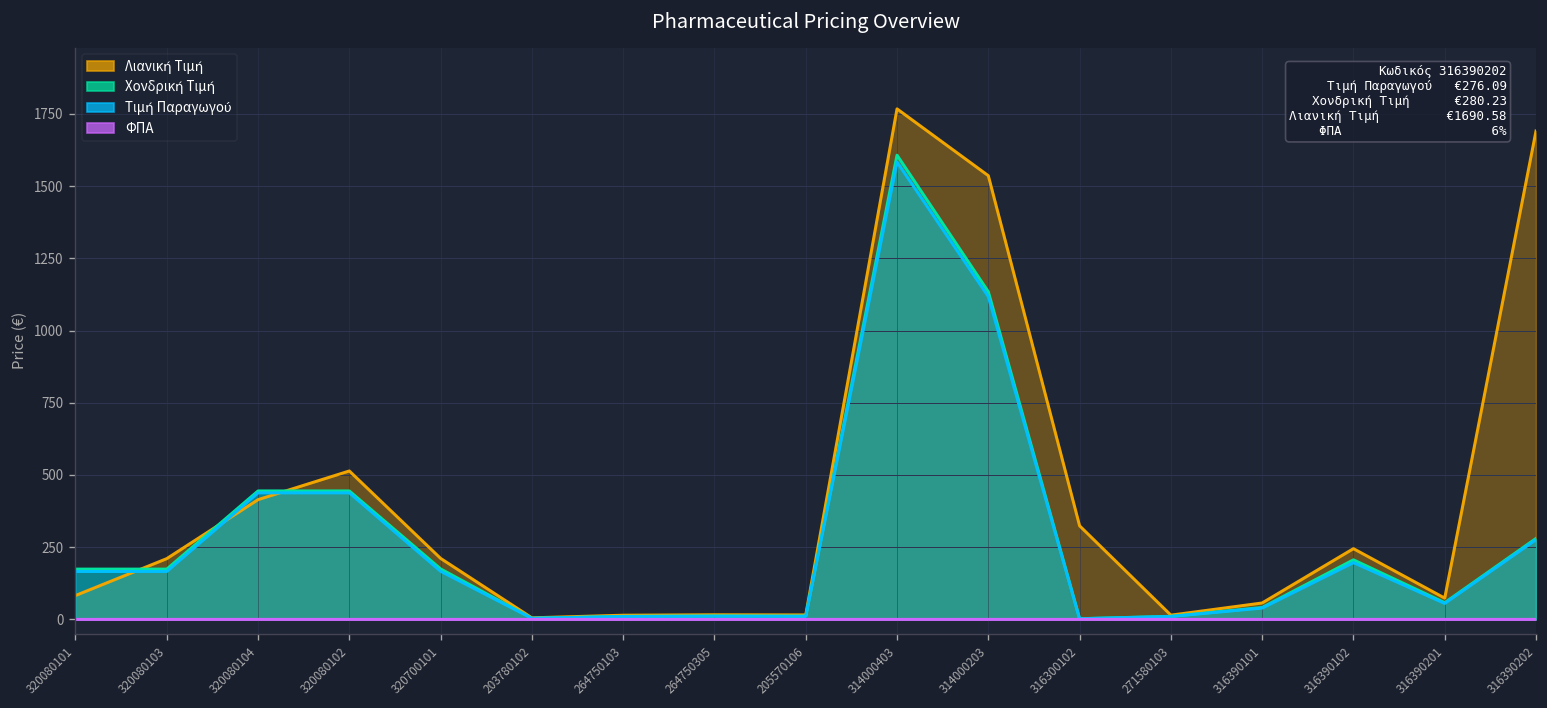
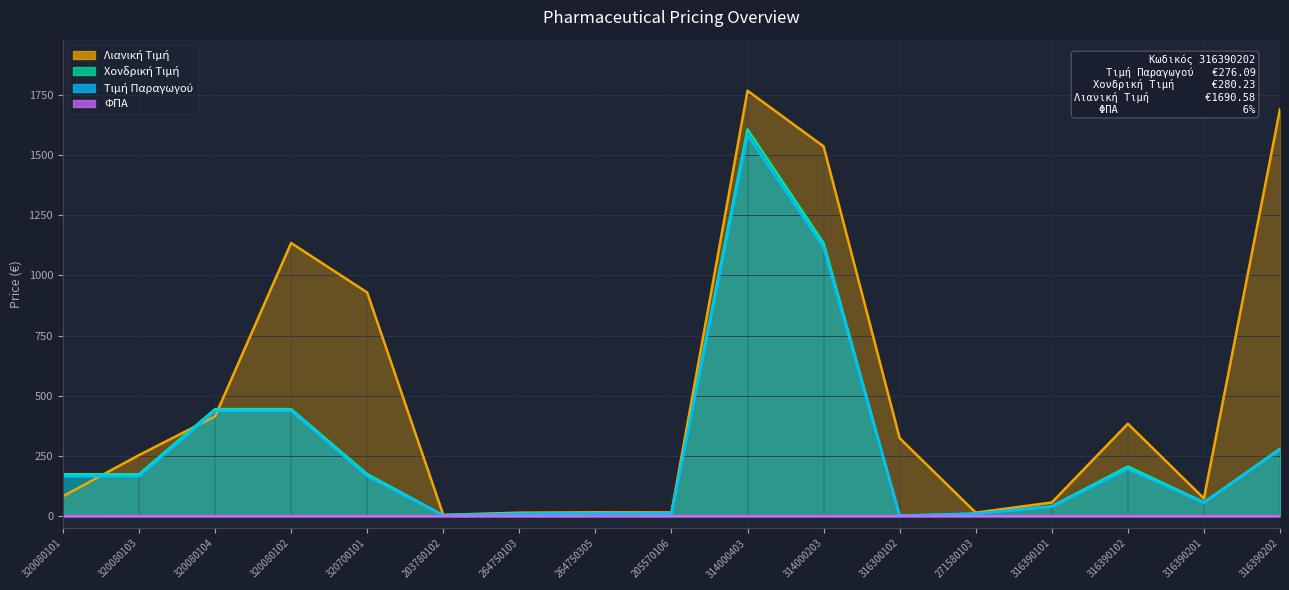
  {
    "Λιανική Τιμή": {
      "320080101": 80,
-     "320080103": 210,
+     "320080103": 250,
      "320080104": 410,
-     "320080102": 510,
-     "320700101": 210,
+     "320080102": 1130,
+     "320700101": 930,
      "314000403": 1770,
      "314000203": 1540,
      "316300102": 320,
      "316390101": 60,
-     "316390102": 240,
+     "316390102": 380,
      "316390201": 70
    },
    "ΦΠΑ": {
      "320080101": 0,
      "320080103": 0,
      "320080104": 0,
      "320080102": 0,
      "320700101": 0,
      "264750305": 0,
      "205570106": 0,
      "314000403": 0,
      "314000203": 0,
      "316390101": 0,
      "316390102": 0,
      "316390201": 0,
      "316390202": 0
    }
  }
